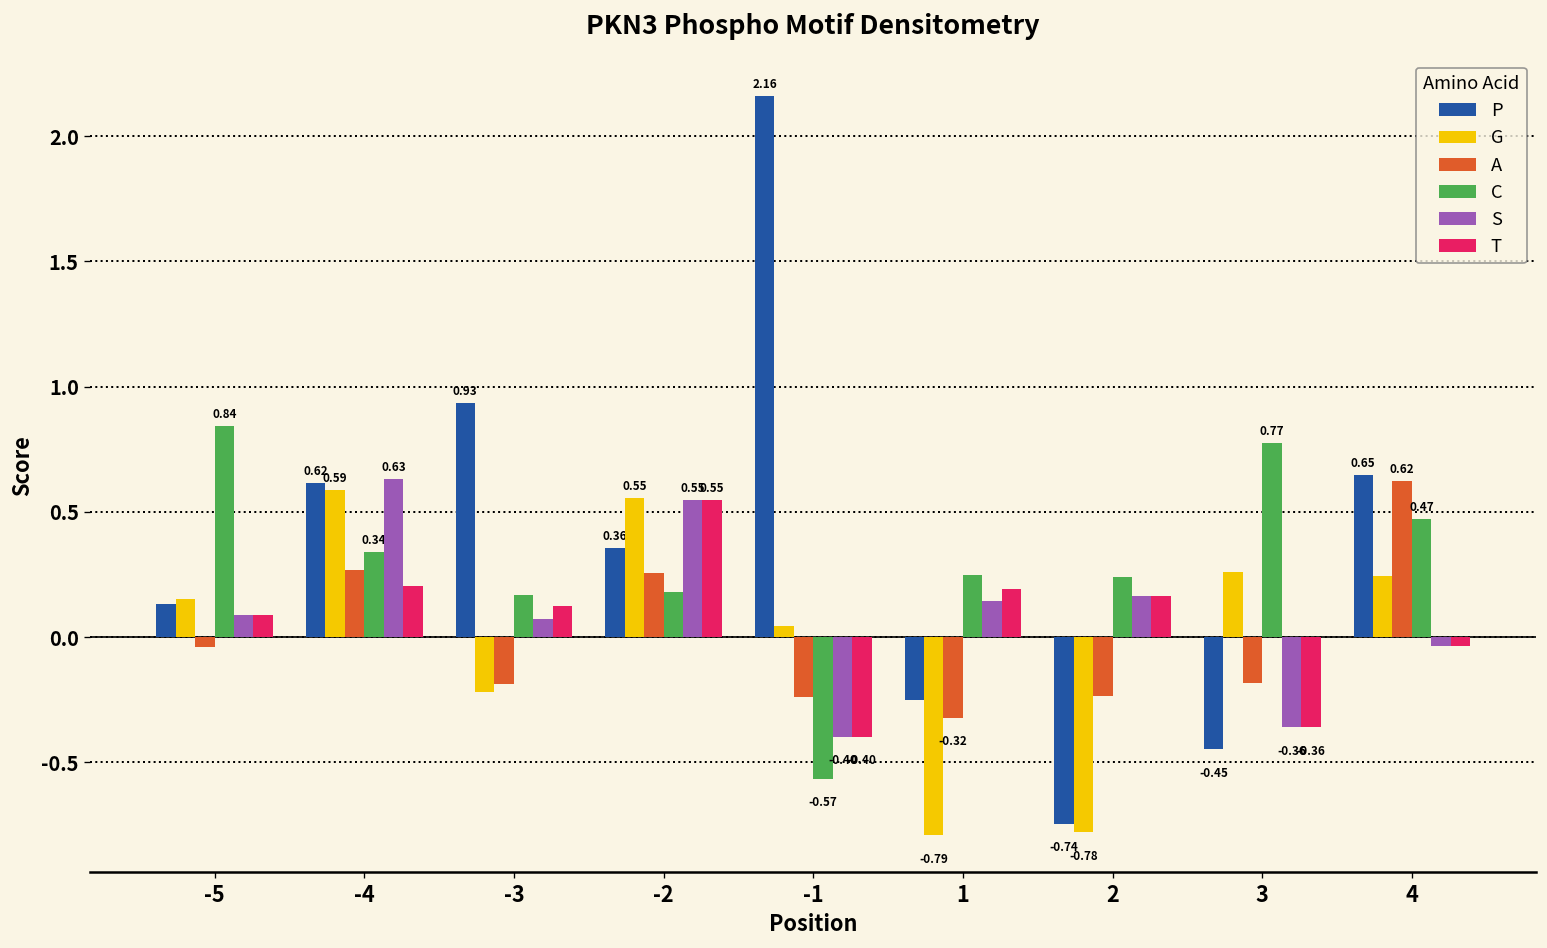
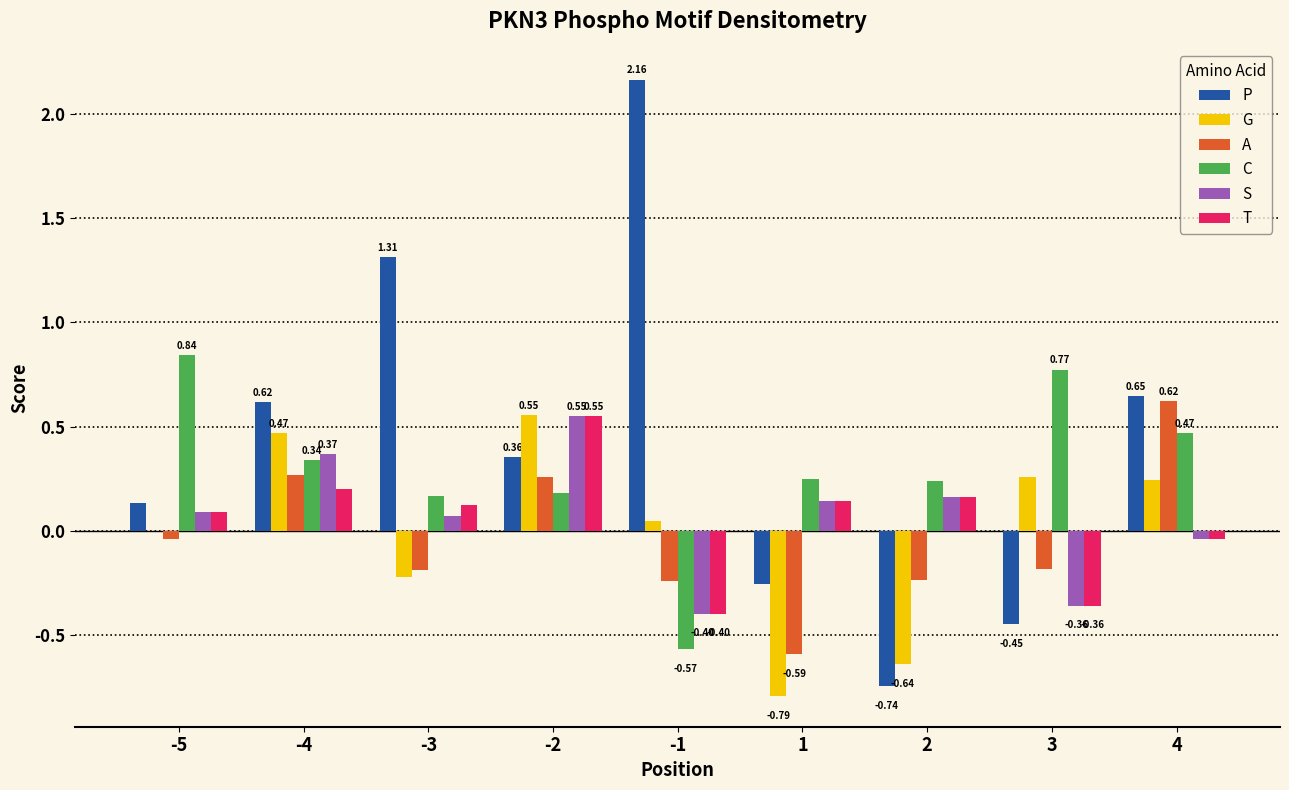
  {
    "P": {
      "-4": 0.62,
-     "-3": 0.93,
+     "-3": 1.31,
      "-2": 0.36,
      "-1": 2.16,
      "2": -0.74,
      "3": -0.45,
      "4": 0.65
    },
    "G": {
-     "-5": 0.15,
-     "-4": 0.59,
+     "-5": 0.00,
+     "-4": 0.47,
      "-2": 0.55,
      "1": -0.79,
-     "2": -0.78
+     "2": -0.64
    },
    "A": {
-     "1": -0.32,
+     "1": -0.59,
      "4": 0.62
    },
    "C": {
      "-5": 0.84,
      "-4": 0.34,
      "-1": -0.57,
      "3": 0.77,
      "4": 0.47
    },
    "S": {
-     "-4": 0.63
+     "-4": 0.37
    },
    "T": {
      "-5": 0.09,
      "-4": 0.20,
      "-3": 0.13,
-     "1": 0.19,
+     "1": 0.15,
      "2": 0.16,
      "4": -0.04
    }
  }
